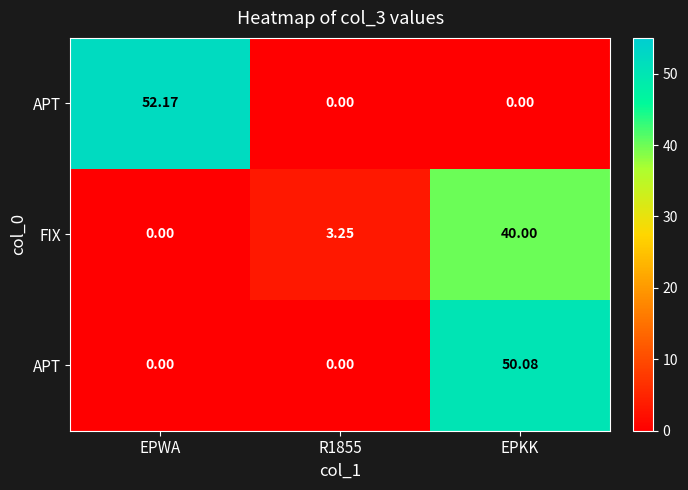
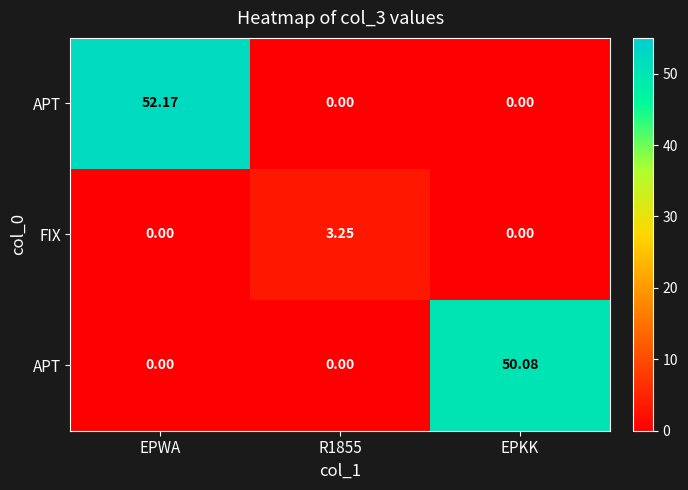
  {
    "FIX": {
      "EPWA": 0.00,
      "R1855": 3.25,
-     "EPKK": 40.00
+     "EPKK": 0.00
    }
  }
